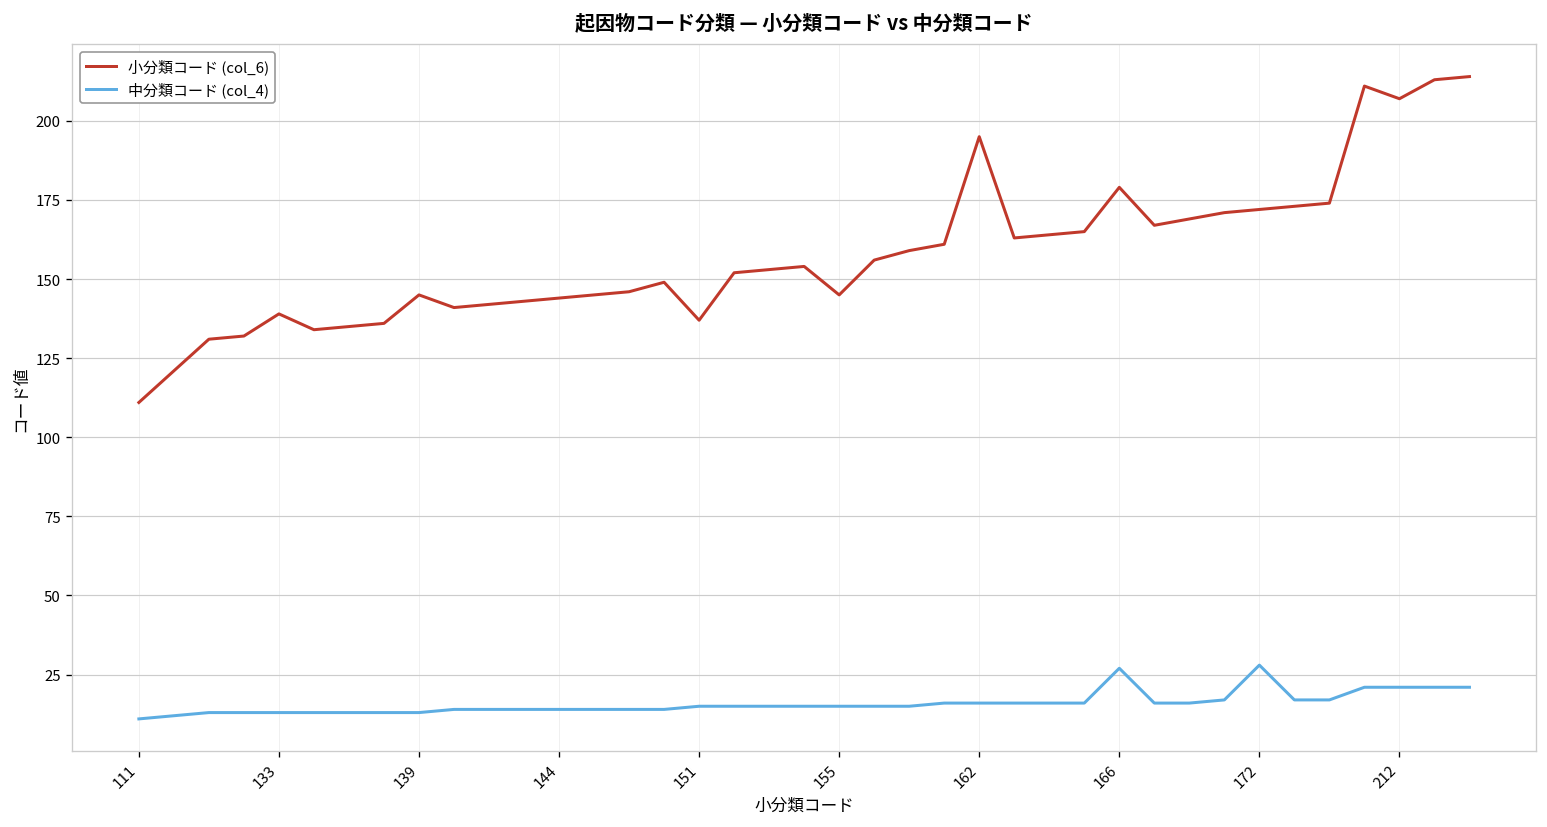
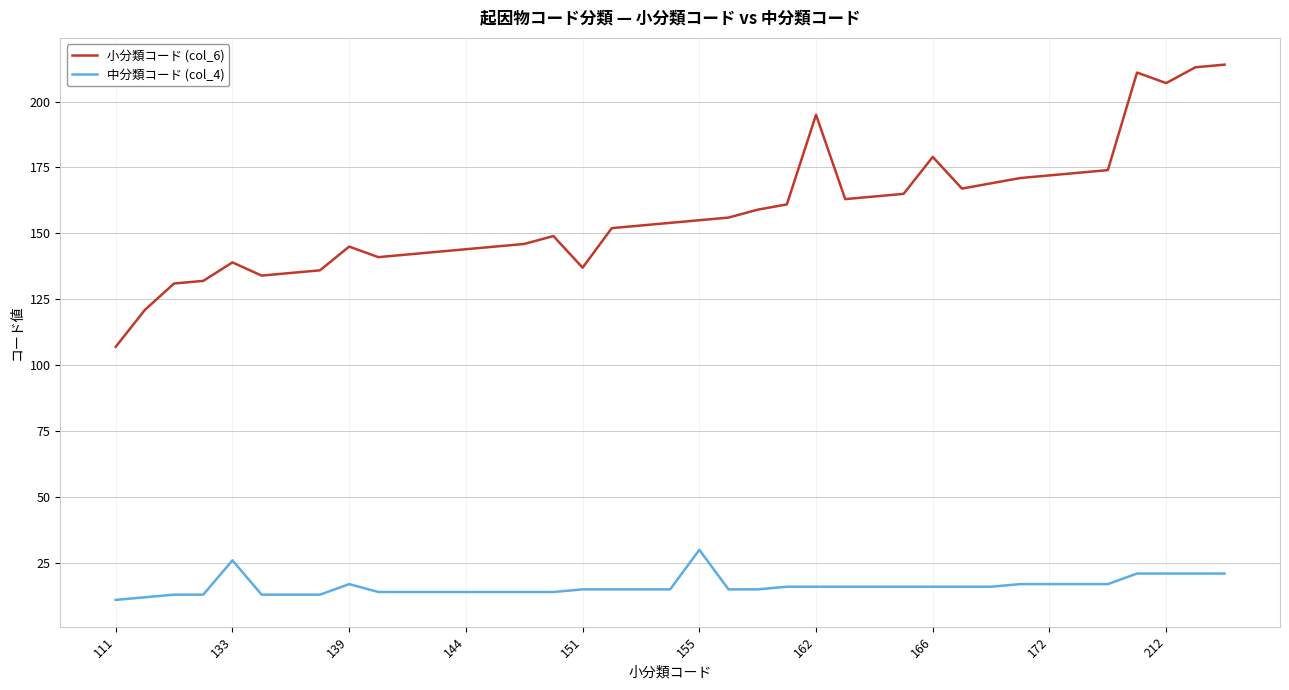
  {
    "小分類コード (col_6)": {
-     "111": 111,
+     "111": 107,
      "133": 139,
      "139": 145,
      "144": 144,
      "151": 137,
-     "155": 145,
+     "155": 155,
      "162": 195,
      "166": 179,
      "172": 172,
      "212": 207
    },
    "中分類コード (col_4)": {
      "111": 11,
-     "133": 13,
-     "139": 13,
+     "133": 26,
+     "139": 17,
      "144": 14,
      "151": 15,
-     "155": 15,
+     "155": 30,
      "162": 16,
-     "166": 27,
-     "172": 28,
+     "166": 16,
+     "172": 17,
      "212": 21
    }
  }
